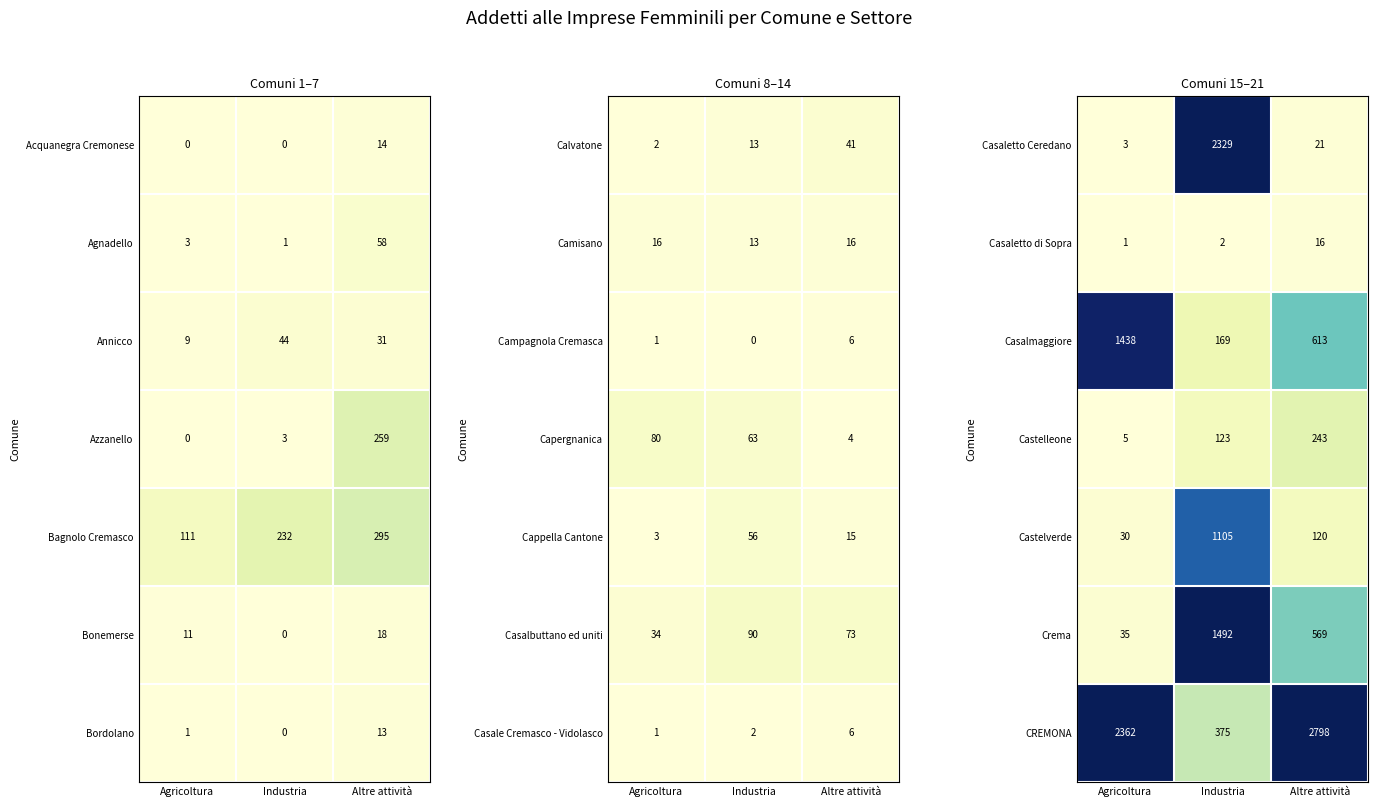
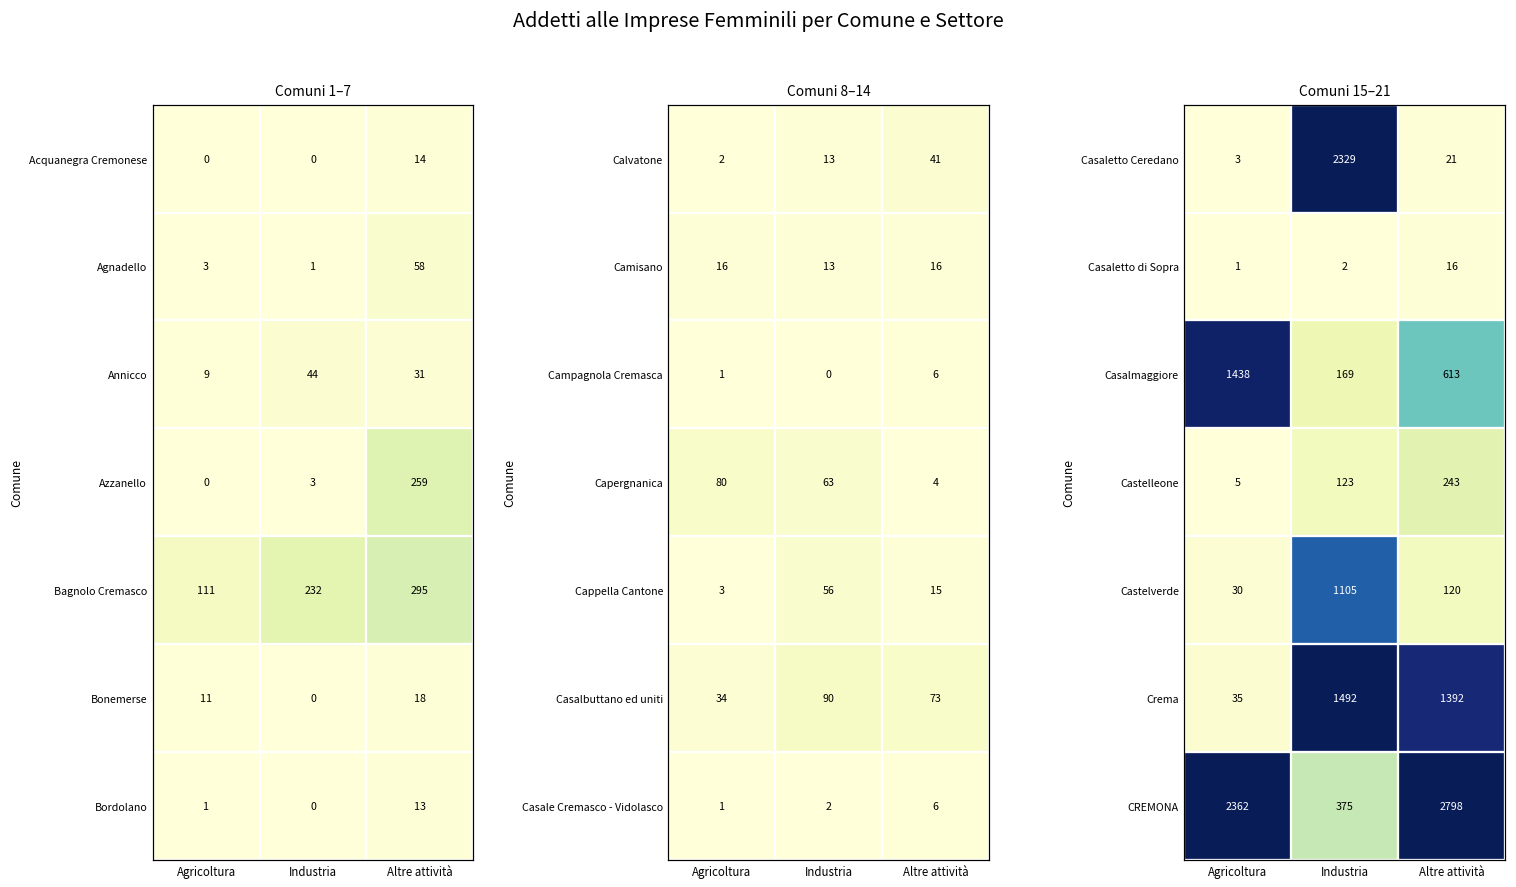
  {
    "Comuni 1–7": {
      "Acquanegra Cremonese": {
        "Agricoltura": 0,
        "Industria": 0,
        "Altre attività": 14
      },
      "Agnadello": {
        "Agricoltura": 3,
        "Industria": 1,
        "Altre attività": 58
      },
      "Annicco": {
        "Agricoltura": 9,
        "Industria": 44,
        "Altre attività": 31
      },
      "Azzanello": {
        "Agricoltura": 0,
        "Industria": 3,
        "Altre attività": 259
      },
      "Bagnolo Cremasco": {
        "Agricoltura": 111,
        "Industria": 232,
        "Altre attività": 295
      },
      "Bonemerse": {
        "Agricoltura": 11,
        "Industria": 0,
        "Altre attività": 18
      },
      "Bordolano": {
        "Agricoltura": 1,
        "Industria": 0,
        "Altre attività": 13
      }
    },
    "Comuni 8–14": {
      "Calvatone": {
        "Agricoltura": 2,
        "Industria": 13,
        "Altre attività": 41
      },
      "Camisano": {
        "Agricoltura": 16,
        "Industria": 13,
        "Altre attività": 16
      },
      "Campagnola Cremasca": {
        "Agricoltura": 1,
        "Industria": 0,
        "Altre attività": 6
      },
      "Capergnanica": {
        "Agricoltura": 80,
        "Industria": 63,
        "Altre attività": 4
      },
      "Cappella Cantone": {
        "Agricoltura": 3,
        "Industria": 56,
        "Altre attività": 15
      },
      "Casalbuttano ed uniti": {
        "Agricoltura": 34,
        "Industria": 90,
        "Altre attività": 73
      },
      "Casale Cremasco - Vidolasco": {
        "Agricoltura": 1,
        "Industria": 2,
        "Altre attività": 6
      }
    },
    "Comuni 15–21": {
      "Casaletto Ceredano": {
        "Agricoltura": 3,
        "Industria": 2329,
        "Altre attività": 21
      },
      "Casaletto di Sopra": {
        "Agricoltura": 1,
        "Industria": 2,
        "Altre attività": 16
      },
      "Casalmaggiore": {
        "Agricoltura": 1438,
        "Industria": 169,
        "Altre attività": 613
      },
      "Castelleone": {
        "Agricoltura": 5,
        "Industria": 123,
        "Altre attività": 243
      },
      "Castelverde": {
        "Agricoltura": 30,
        "Industria": 1105,
        "Altre attività": 120
      },
      "Crema": {
        "Agricoltura": 35,
        "Industria": 1492,
-       "Altre attività": 569
+       "Altre attività": 1392
      },
      "CREMONA": {
        "Agricoltura": 2362,
        "Industria": 375,
        "Altre attività": 2798
      }
    }
  }
